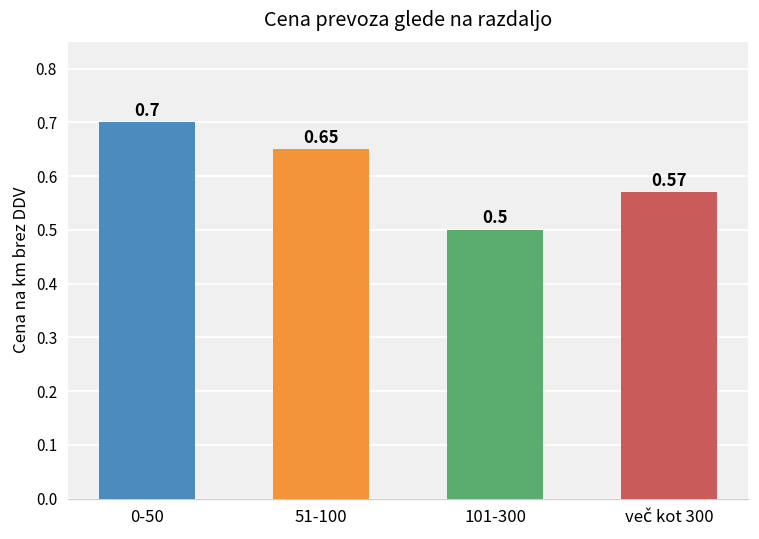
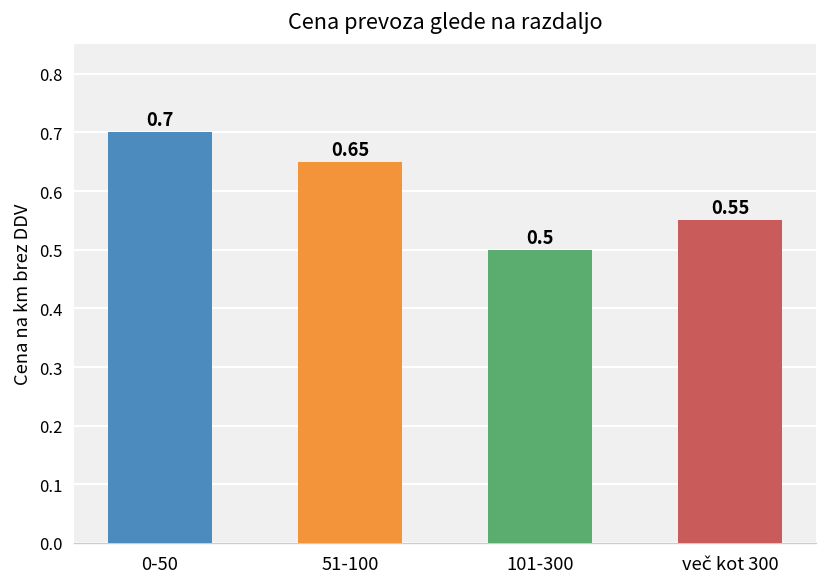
  {
    "0-50": 0.7,
    "51-100": 0.65,
    "101-300": 0.5,
-   "več kot 300": 0.57
+   "več kot 300": 0.55
  }
